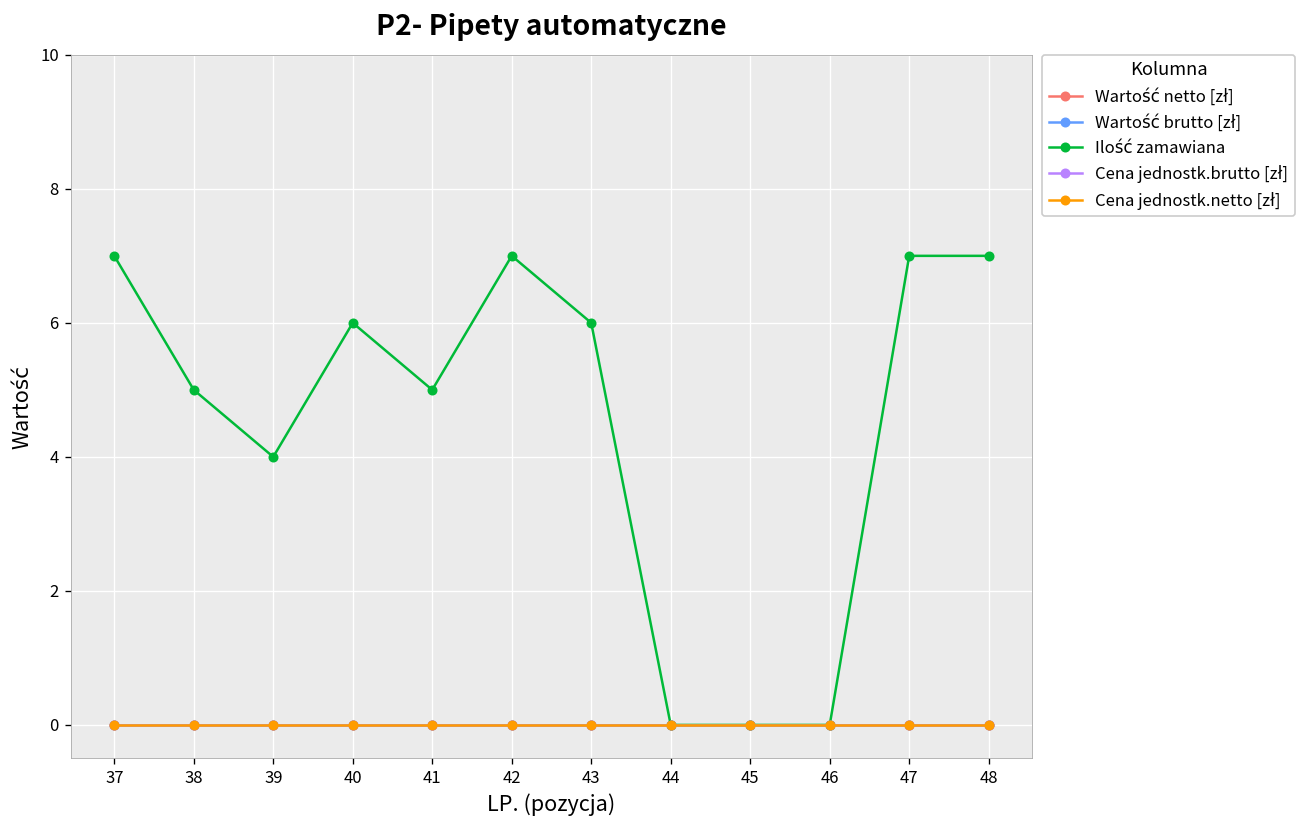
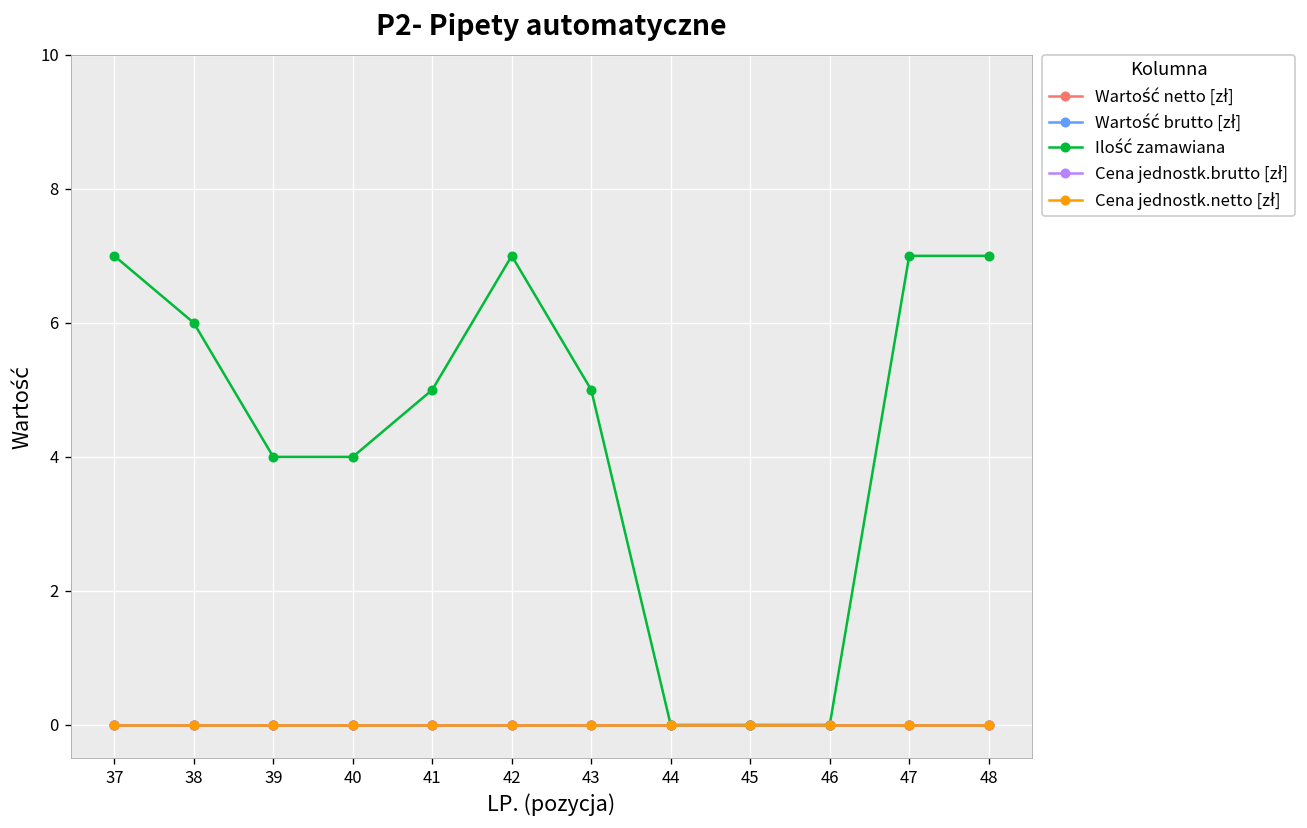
  {
    "Cena jednostk.netto [zł]": {
      "37": 0,
      "38": 0,
      "39": 0,
      "40": 0,
      "41": 0,
      "42": 0,
      "43": 0,
      "47": 0,
      "48": 0
    },
    "Ilość zamawiana": {
      "37": 7,
-     "38": 5,
+     "38": 6,
      "39": 4,
-     "40": 6,
+     "40": 4,
      "41": 5,
      "42": 7,
-     "43": 6,
+     "43": 5,
      "47": 7,
      "48": 7
    }
  }
